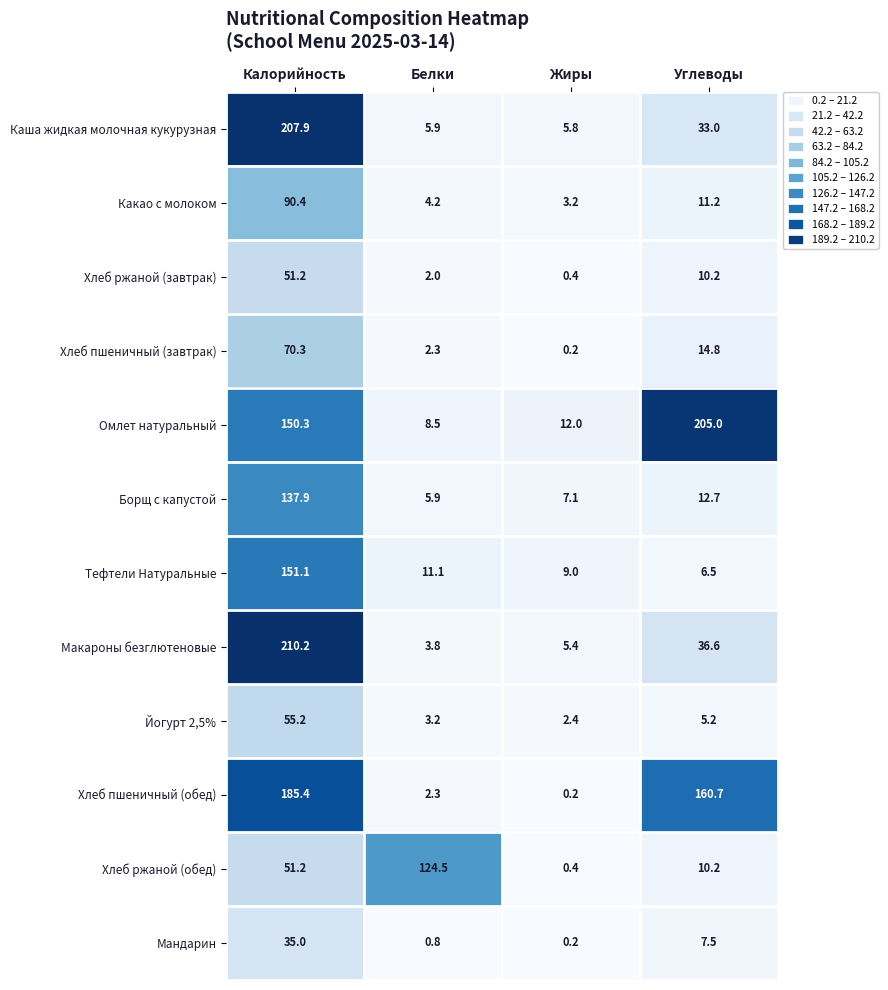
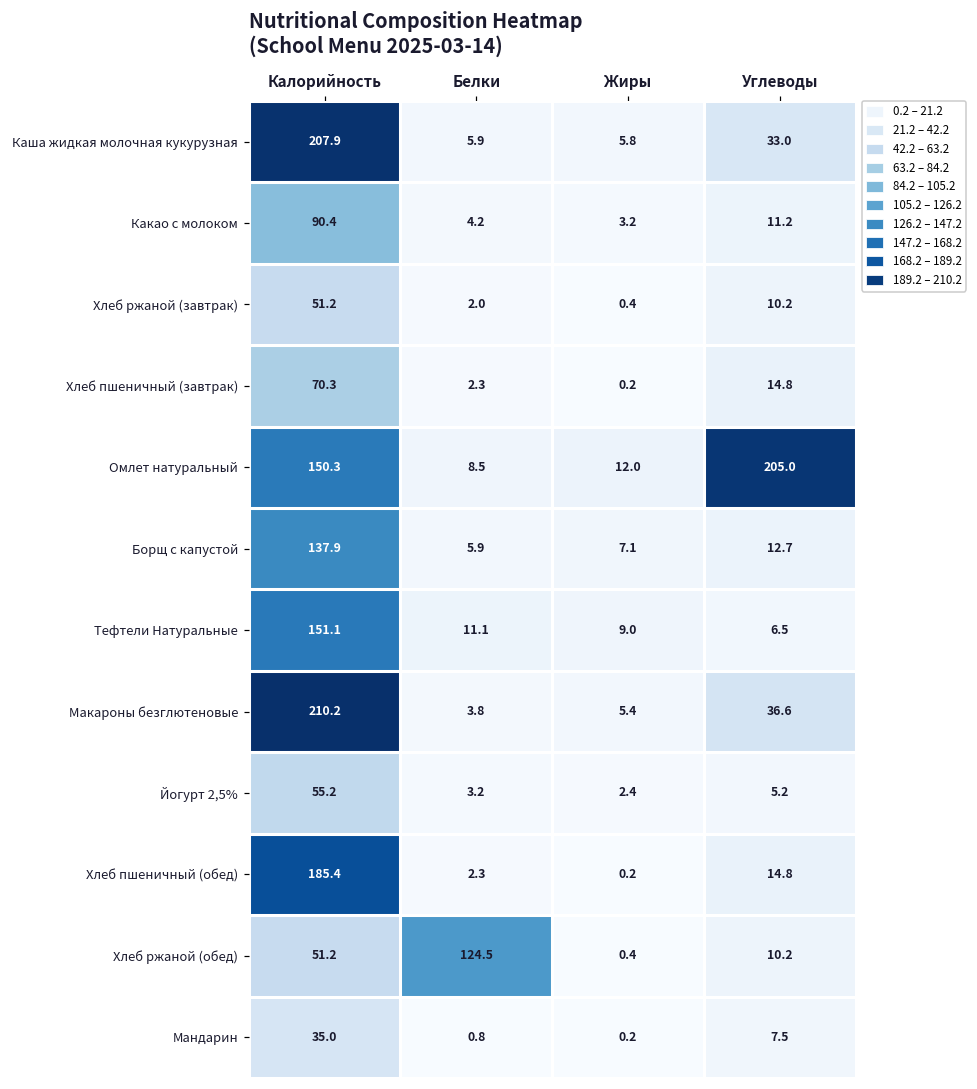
  {
    "Каша жидкая молочная кукурузная": {
      "Калорийность": 207.9,
      "Белки": 5.9,
      "Жиры": 5.8,
      "Углеводы": 33.0
    },
    "Какао с молоком": {
      "Калорийность": 90.4,
      "Белки": 4.2,
      "Жиры": 3.2,
      "Углеводы": 11.2
    },
    "Хлеб ржаной (завтрак)": {
      "Калорийность": 51.2,
      "Белки": 2.0,
      "Жиры": 0.4,
      "Углеводы": 10.2
    },
    "Хлеб пшеничный (завтрак)": {
      "Калорийность": 70.3,
      "Белки": 2.3,
      "Жиры": 0.2,
      "Углеводы": 14.8
    },
    "Омлет натуральный": {
      "Калорийность": 150.3,
      "Белки": 8.5,
      "Жиры": 12.0,
      "Углеводы": 205.0
    },
    "Борщ с капустой": {
      "Калорийность": 137.9,
      "Белки": 5.9,
      "Жиры": 7.1,
      "Углеводы": 12.7
    },
    "Тефтели Натуральные": {
      "Калорийность": 151.1,
      "Белки": 11.1,
      "Жиры": 9.0,
      "Углеводы": 6.5
    },
    "Макароны безглютеновые": {
      "Калорийность": 210.2,
      "Белки": 3.8,
      "Жиры": 5.4,
      "Углеводы": 36.6
    },
    "Йогурт 2,5%": {
      "Калорийность": 55.2,
      "Белки": 3.2,
      "Жиры": 2.4,
      "Углеводы": 5.2
    },
    "Хлеб пшеничный (обед)": {
      "Калорийность": 185.4,
      "Белки": 2.3,
      "Жиры": 0.2,
-     "Углеводы": 160.7
+     "Углеводы": 14.8
    },
    "Хлеб ржаной (обед)": {
      "Калорийность": 51.2,
      "Белки": 124.5,
      "Жиры": 0.4,
      "Углеводы": 10.2
    },
    "Мандарин": {
      "Калорийность": 35.0,
      "Белки": 0.8,
      "Жиры": 0.2,
      "Углеводы": 7.5
    }
  }
